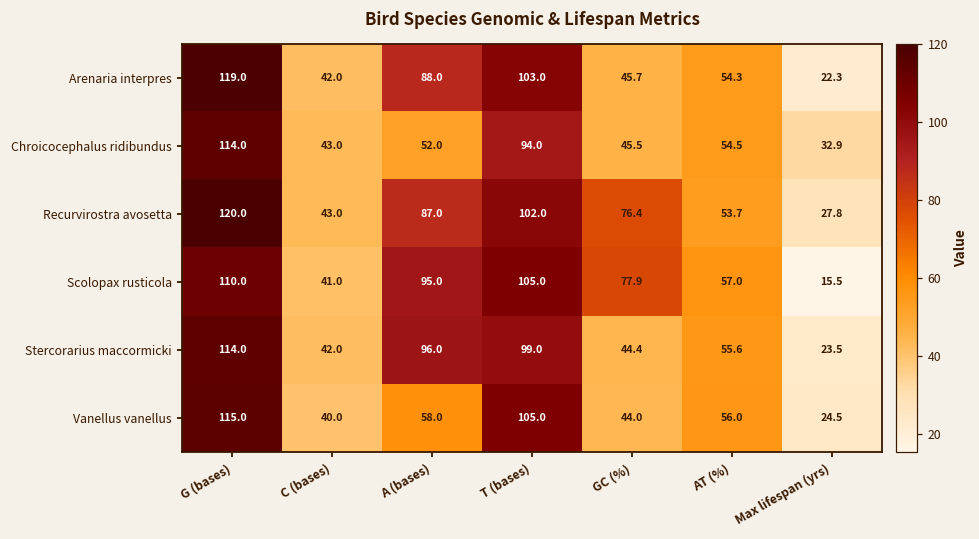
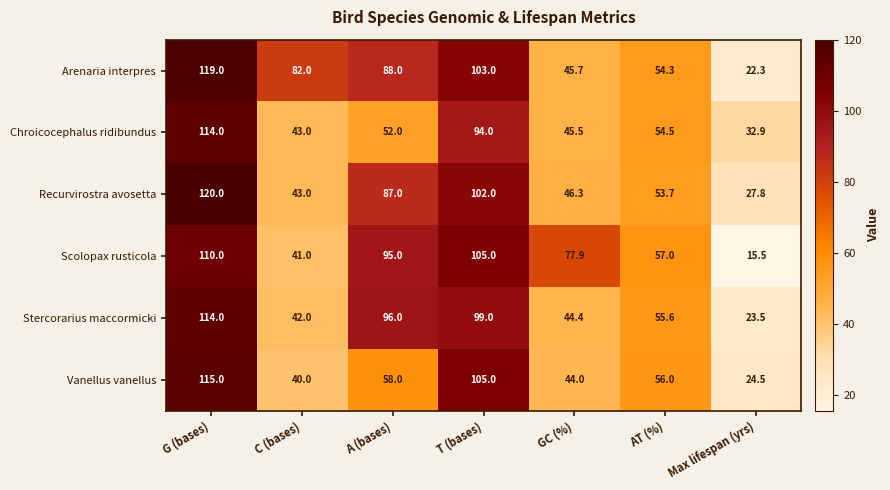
  {
    "Arenaria interpres": {
      "G (bases)": 119.0,
-     "C (bases)": 42.0,
+     "C (bases)": 82.0,
      "A (bases)": 88.0,
      "T (bases)": 103.0,
      "GC (%)": 45.7,
      "AT (%)": 54.3,
      "Max lifespan (yrs)": 22.3
    },
    "Chroicocephalus ridibundus": {
      "G (bases)": 114.0,
      "C (bases)": 43.0,
      "A (bases)": 52.0,
      "T (bases)": 94.0,
      "GC (%)": 45.5,
      "AT (%)": 54.5,
      "Max lifespan (yrs)": 32.9
    },
    "Recurvirostra avosetta": {
      "G (bases)": 120.0,
      "C (bases)": 43.0,
      "A (bases)": 87.0,
      "T (bases)": 102.0,
-     "GC (%)": 76.4,
+     "GC (%)": 46.3,
      "AT (%)": 53.7,
      "Max lifespan (yrs)": 27.8
    },
    "Scolopax rusticola": {
      "G (bases)": 110.0,
      "C (bases)": 41.0,
      "A (bases)": 95.0,
      "T (bases)": 105.0,
      "GC (%)": 77.9,
      "AT (%)": 57.0,
      "Max lifespan (yrs)": 15.5
    },
    "Stercorarius maccormicki": {
      "G (bases)": 114.0,
      "C (bases)": 42.0,
      "A (bases)": 96.0,
      "T (bases)": 99.0,
      "GC (%)": 44.4,
      "AT (%)": 55.6,
      "Max lifespan (yrs)": 23.5
    },
    "Vanellus vanellus": {
      "G (bases)": 115.0,
      "C (bases)": 40.0,
      "A (bases)": 58.0,
      "T (bases)": 105.0,
      "GC (%)": 44.0,
      "AT (%)": 56.0,
      "Max lifespan (yrs)": 24.5
    }
  }
